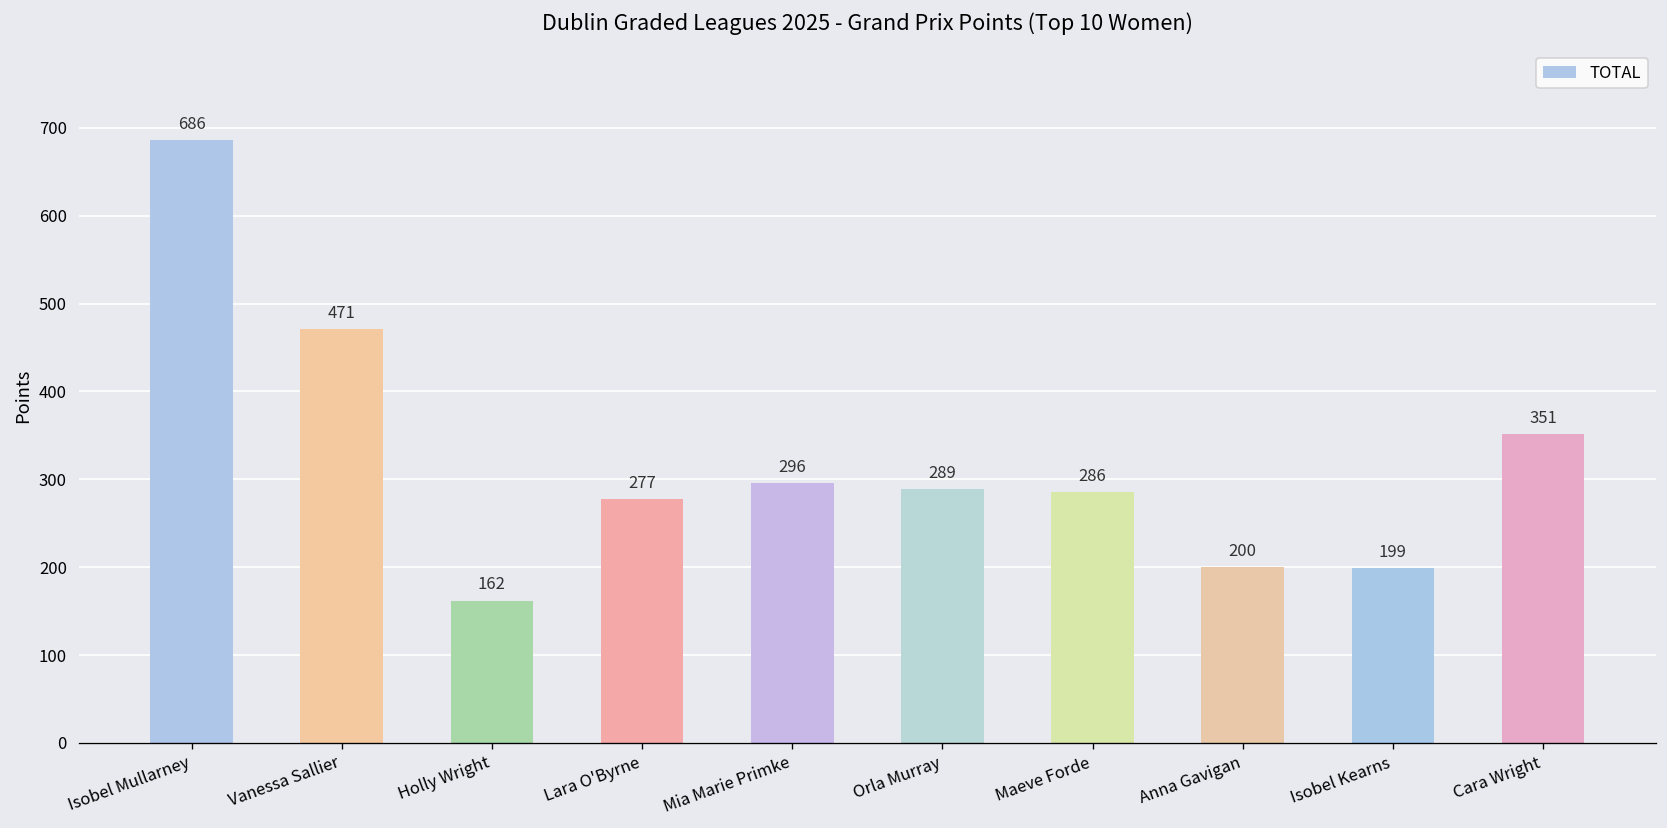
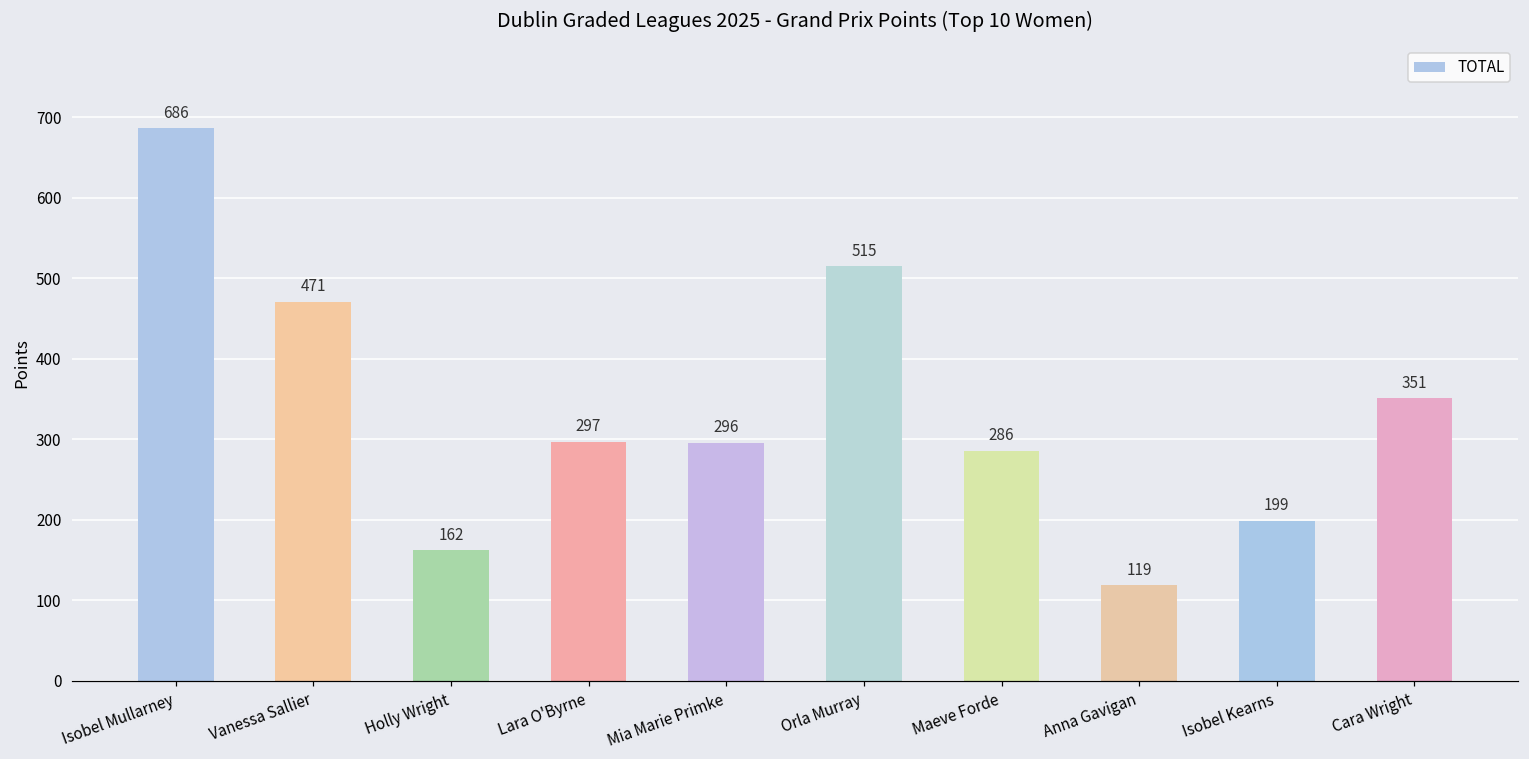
  {
    "Isobel Mullarney": 686,
    "Vanessa Sallier": 471,
    "Holly Wright": 162,
-   "Lara O'Byrne": 277,
+   "Lara O'Byrne": 297,
    "Mia Marie Primke": 296,
-   "Orla Murray": 289,
+   "Orla Murray": 515,
    "Maeve Forde": 286,
-   "Anna Gavigan": 200,
+   "Anna Gavigan": 119,
    "Isobel Kearns": 199,
    "Cara Wright": 351
  }
